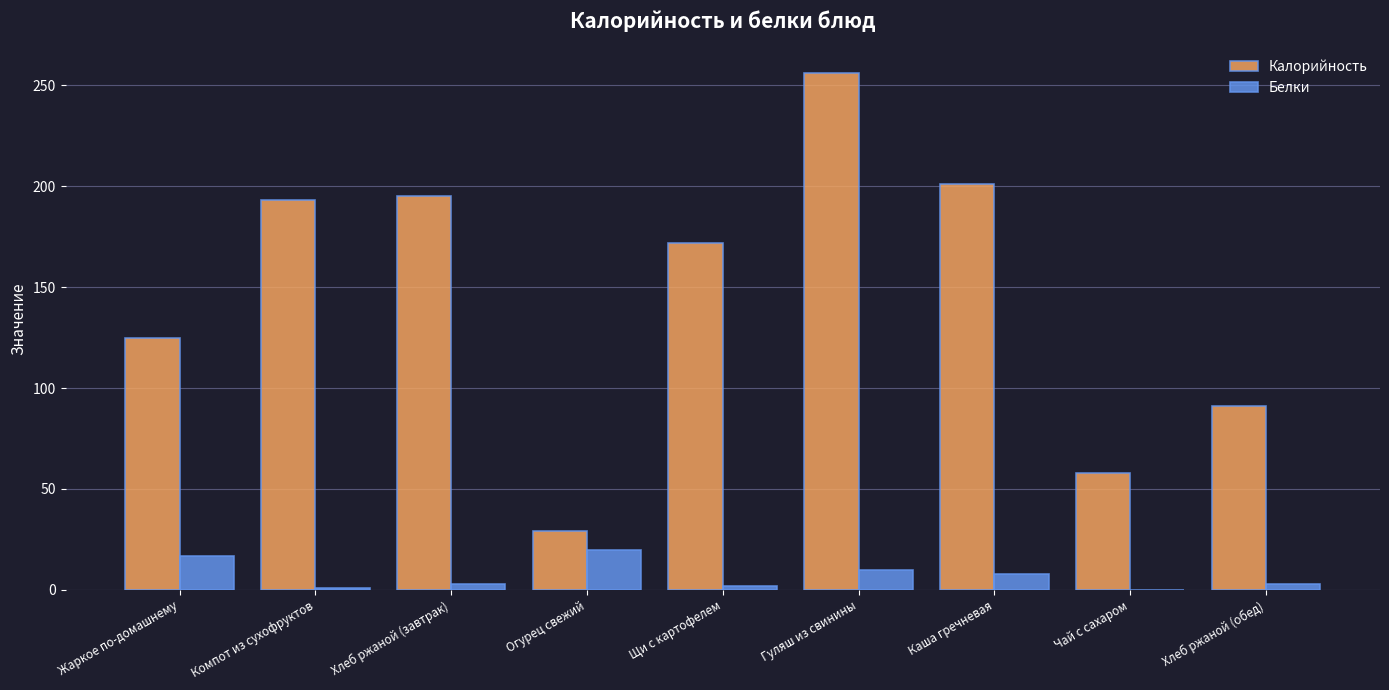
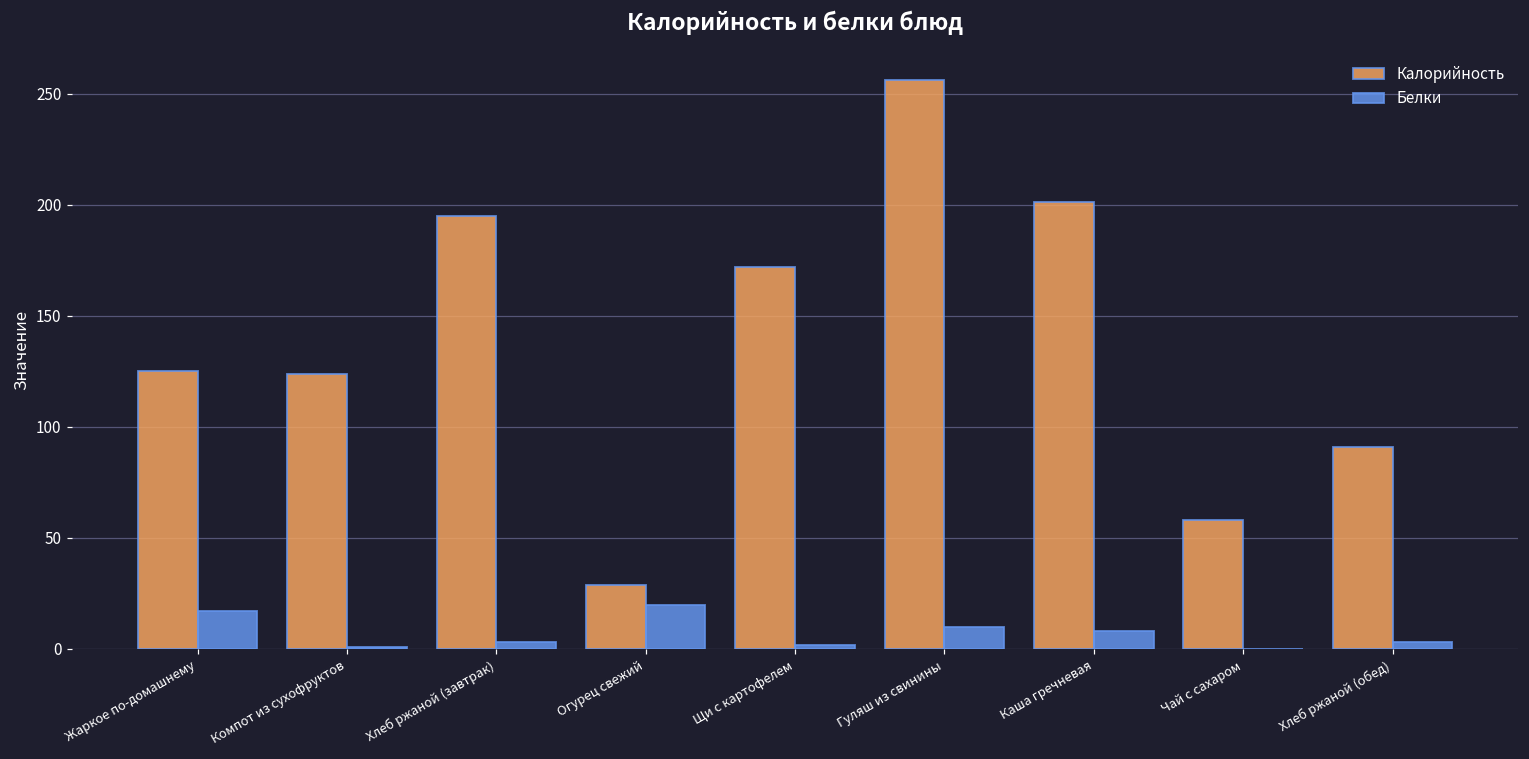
  {
    "Калорийность": {
      "Жаркое по-домашнему": 125,
-     "Компот из сухофруктов": 193,
+     "Компот из сухофруктов": 124,
      "Хлеб ржаной (завтрак)": 195,
      "Огурец свежий": 29,
      "Щи с картофелем": 172,
      "Гуляш из свинины": 256,
      "Каша гречневая": 201,
      "Чай с сахаром": 58,
      "Хлеб ржаной (обед)": 91
    },
    "Белки": {
      "Жаркое по-домашнему": 17,
      "Хлеб ржаной (завтрак)": 3,
      "Огурец свежий": 20,
      "Щи с картофелем": 2,
      "Гуляш из свинины": 10,
      "Каша гречневая": 8,
      "Чай с сахаром": 0,
      "Хлеб ржаной (обед)": 3
    }
  }
